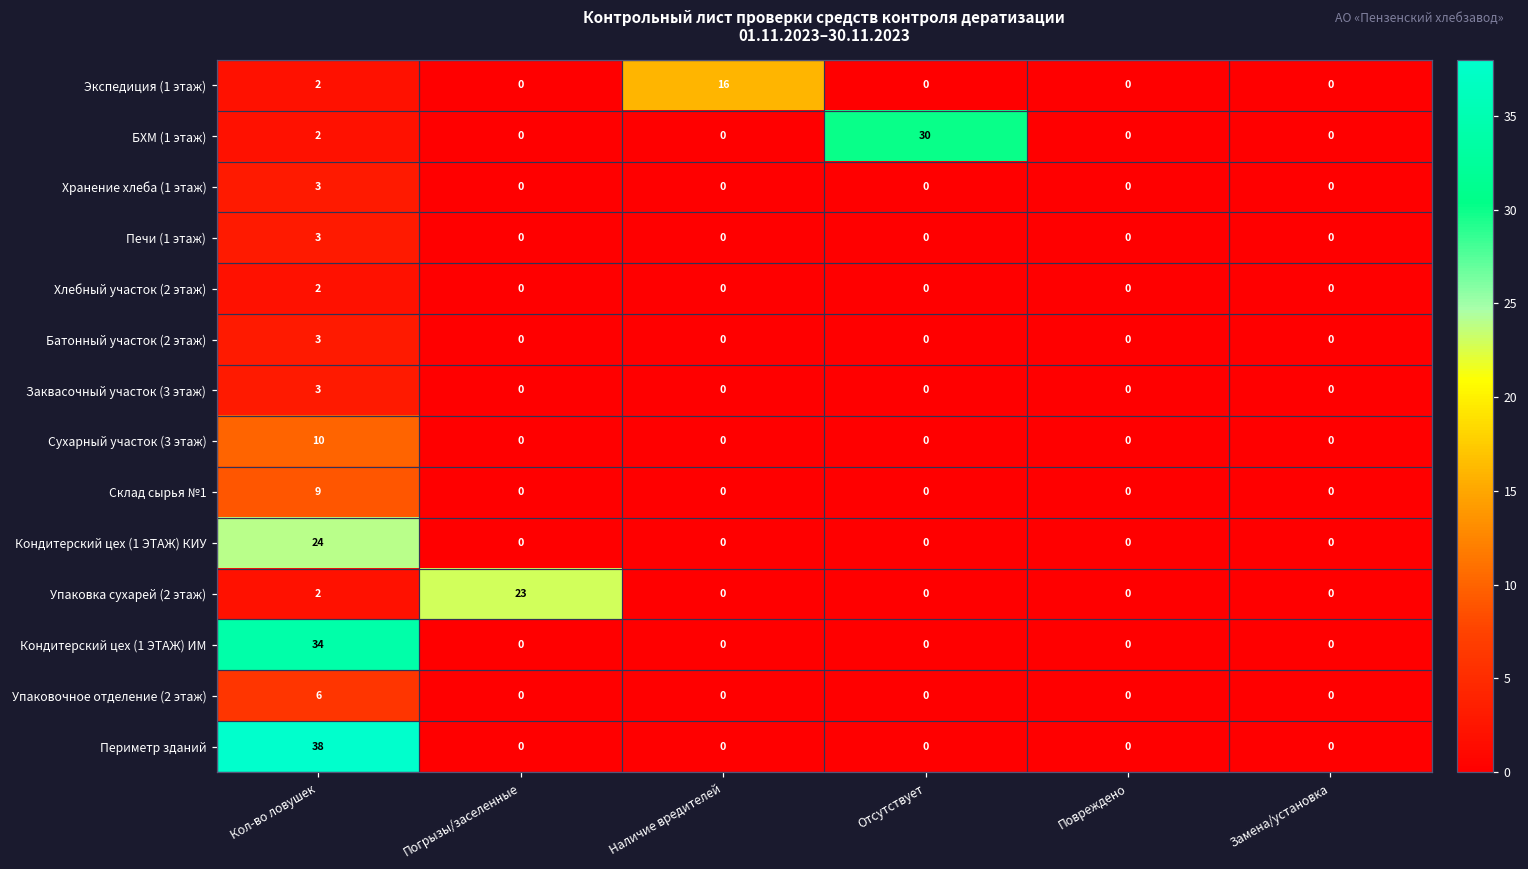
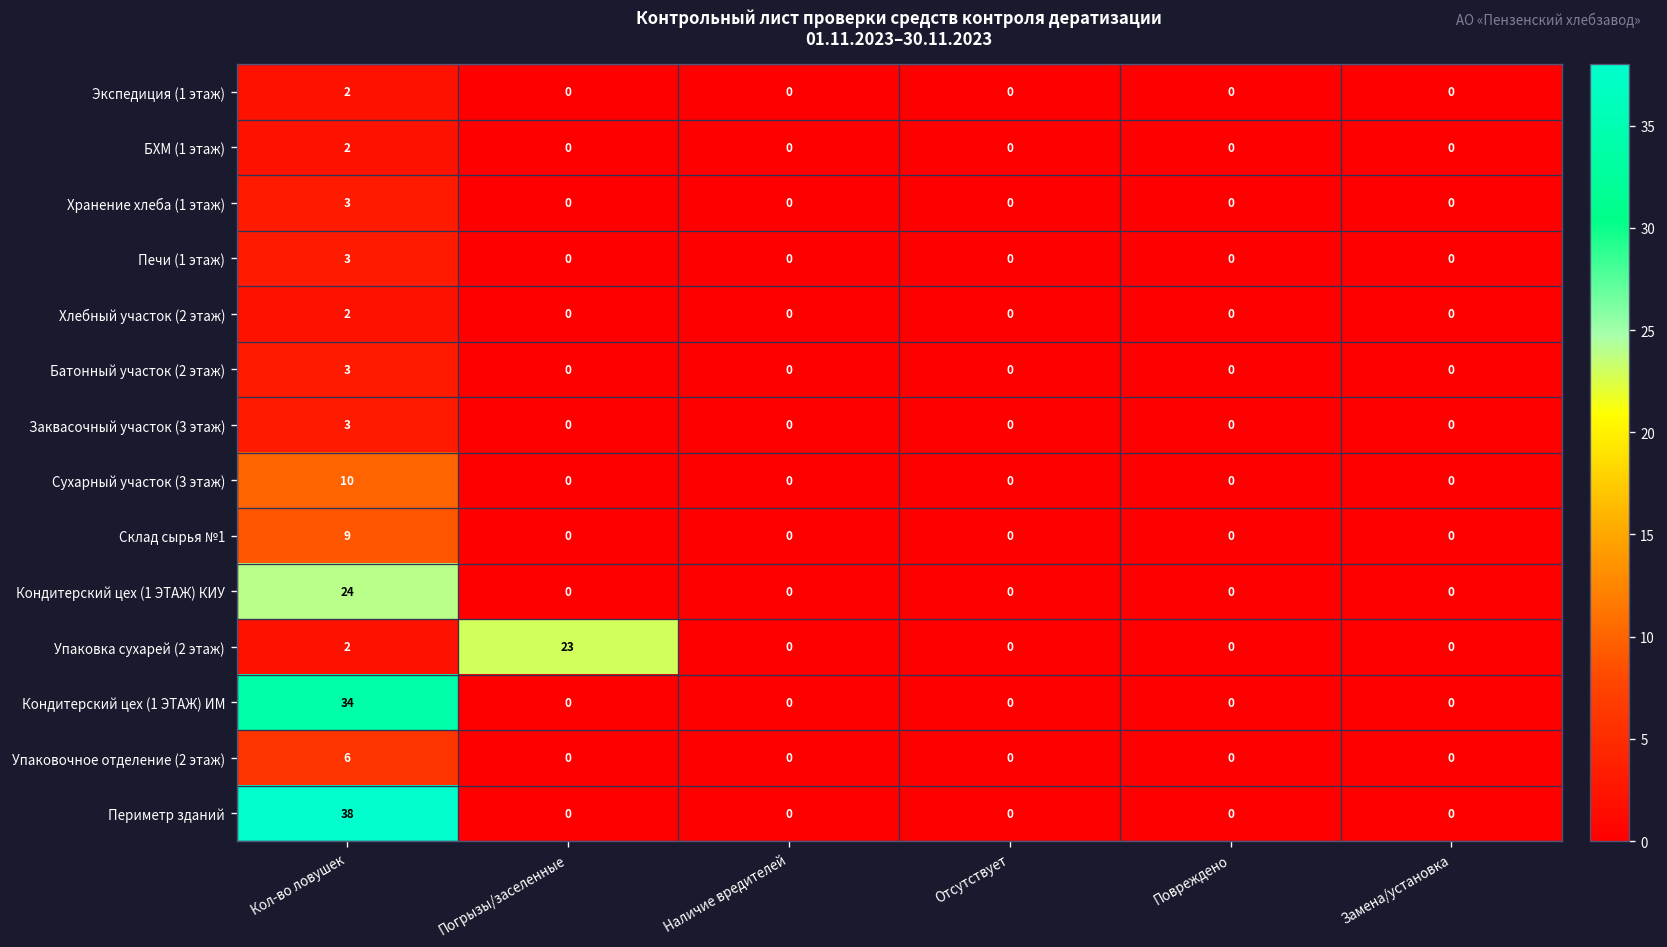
  {
    "Экспедиция (1 этаж)": {
      "Кол-во ловушек": 2,
      "Погрызы/заселенные": 0,
-     "Наличие вредителей": 16,
+     "Наличие вредителей": 0,
      "Отсутствует": 0,
      "Повреждено": 0,
      "Замена/установка": 0
    },
    "БХМ (1 этаж)": {
      "Кол-во ловушек": 2,
      "Погрызы/заселенные": 0,
      "Наличие вредителей": 0,
-     "Отсутствует": 30,
+     "Отсутствует": 0,
      "Повреждено": 0,
      "Замена/установка": 0
    },
    "Хранение хлеба (1 этаж)": {
      "Кол-во ловушек": 3,
      "Погрызы/заселенные": 0,
      "Наличие вредителей": 0,
      "Отсутствует": 0,
      "Повреждено": 0,
      "Замена/установка": 0
    },
    "Печи (1 этаж)": {
      "Кол-во ловушек": 3,
      "Погрызы/заселенные": 0,
      "Наличие вредителей": 0,
      "Отсутствует": 0,
      "Повреждено": 0,
      "Замена/установка": 0
    },
    "Хлебный участок (2 этаж)": {
      "Кол-во ловушек": 2,
      "Погрызы/заселенные": 0,
      "Наличие вредителей": 0,
      "Отсутствует": 0,
      "Повреждено": 0,
      "Замена/установка": 0
    },
    "Батонный участок (2 этаж)": {
      "Кол-во ловушек": 3,
      "Погрызы/заселенные": 0,
      "Наличие вредителей": 0,
      "Отсутствует": 0,
      "Повреждено": 0,
      "Замена/установка": 0
    },
    "Заквасочный участок (3 этаж)": {
      "Кол-во ловушек": 3,
      "Погрызы/заселенные": 0,
      "Наличие вредителей": 0,
      "Отсутствует": 0,
      "Повреждено": 0,
      "Замена/установка": 0
    },
    "Сухарный участок (3 этаж)": {
      "Кол-во ловушек": 10,
      "Погрызы/заселенные": 0,
      "Наличие вредителей": 0,
      "Отсутствует": 0,
      "Повреждено": 0,
      "Замена/установка": 0
    },
    "Склад сырья №1": {
      "Кол-во ловушек": 9,
      "Погрызы/заселенные": 0,
      "Наличие вредителей": 0,
      "Отсутствует": 0,
      "Повреждено": 0,
      "Замена/установка": 0
    },
    "Кондитерский цех (1 ЭТАЖ) КИУ": {
      "Кол-во ловушек": 24,
      "Погрызы/заселенные": 0,
      "Наличие вредителей": 0,
      "Отсутствует": 0,
      "Повреждено": 0,
      "Замена/установка": 0
    },
    "Упаковка сухарей (2 этаж)": {
      "Кол-во ловушек": 2,
      "Погрызы/заселенные": 23,
      "Наличие вредителей": 0,
      "Отсутствует": 0,
      "Повреждено": 0,
      "Замена/установка": 0
    },
    "Кондитерский цех (1 ЭТАЖ) ИМ": {
      "Кол-во ловушек": 34,
      "Погрызы/заселенные": 0,
      "Наличие вредителей": 0,
      "Отсутствует": 0,
      "Повреждено": 0,
      "Замена/установка": 0
    },
    "Упаковочное отделение (2 этаж)": {
      "Кол-во ловушек": 6,
      "Погрызы/заселенные": 0,
      "Наличие вредителей": 0,
      "Отсутствует": 0,
      "Повреждено": 0,
      "Замена/установка": 0
    },
    "Периметр зданий": {
      "Кол-во ловушек": 38,
      "Погрызы/заселенные": 0,
      "Наличие вредителей": 0,
      "Отсутствует": 0,
      "Повреждено": 0,
      "Замена/установка": 0
    }
  }
